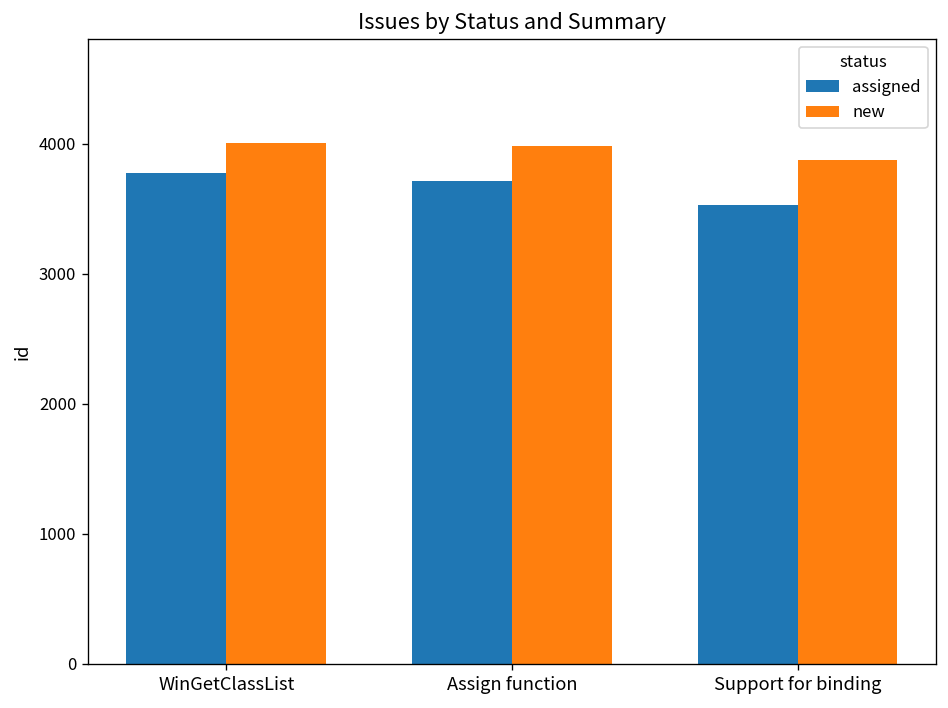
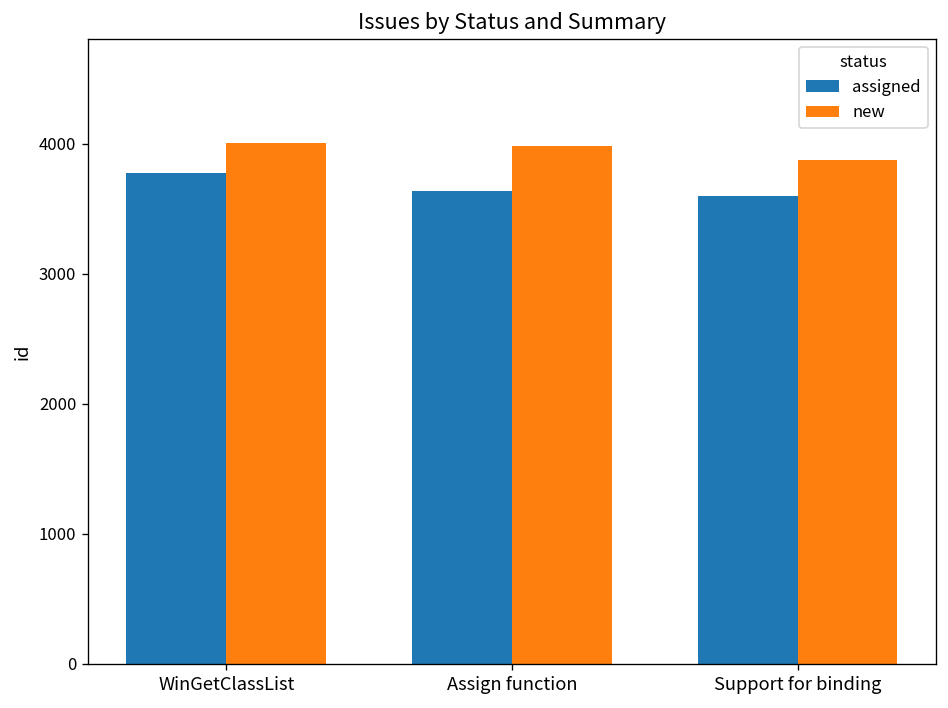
  {
    "assigned": {
      "WinGetClassList": 3780,
-     "Assign function": 3710,
-     "Support for binding": 3530
+     "Assign function": 3640,
+     "Support for binding": 3600
    },
    "new": {
      "WinGetClassList": 4010,
      "Assign function": 3980,
      "Support for binding": 3870
    }
  }
